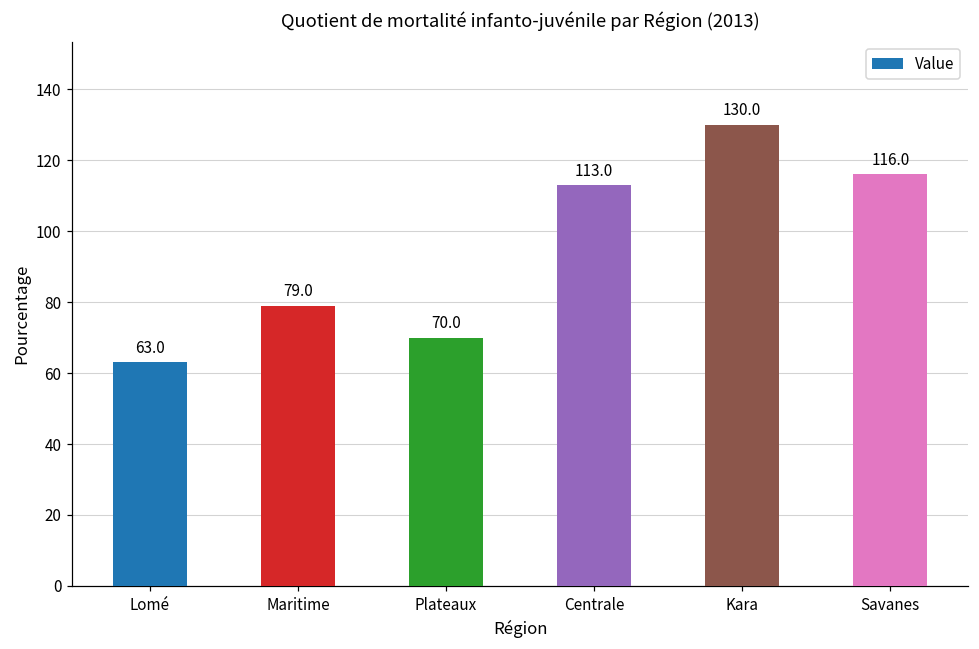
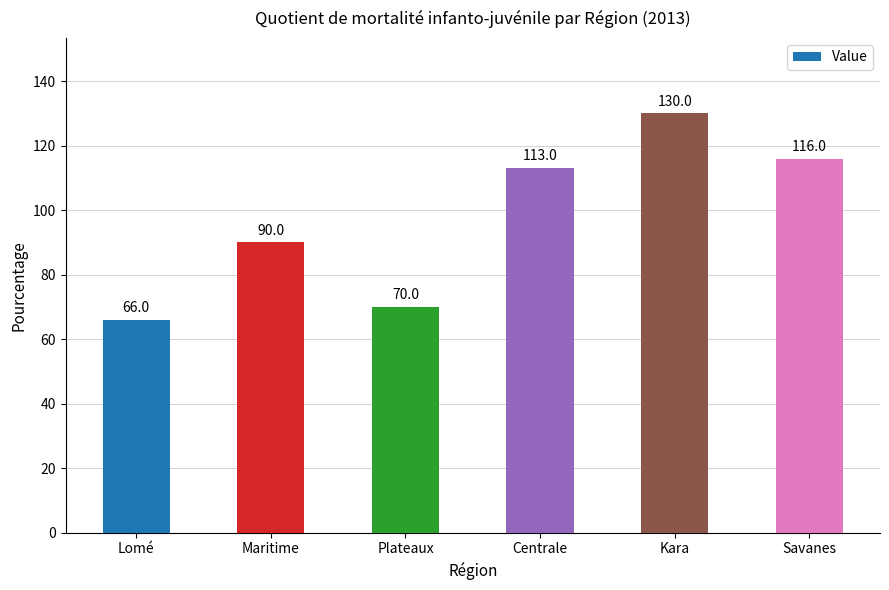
  {
-   "Lomé": 63.0,
-   "Maritime": 79.0,
+   "Lomé": 66.0,
+   "Maritime": 90.0,
    "Plateaux": 70.0,
    "Centrale": 113.0,
    "Kara": 130.0,
    "Savanes": 116.0
  }
